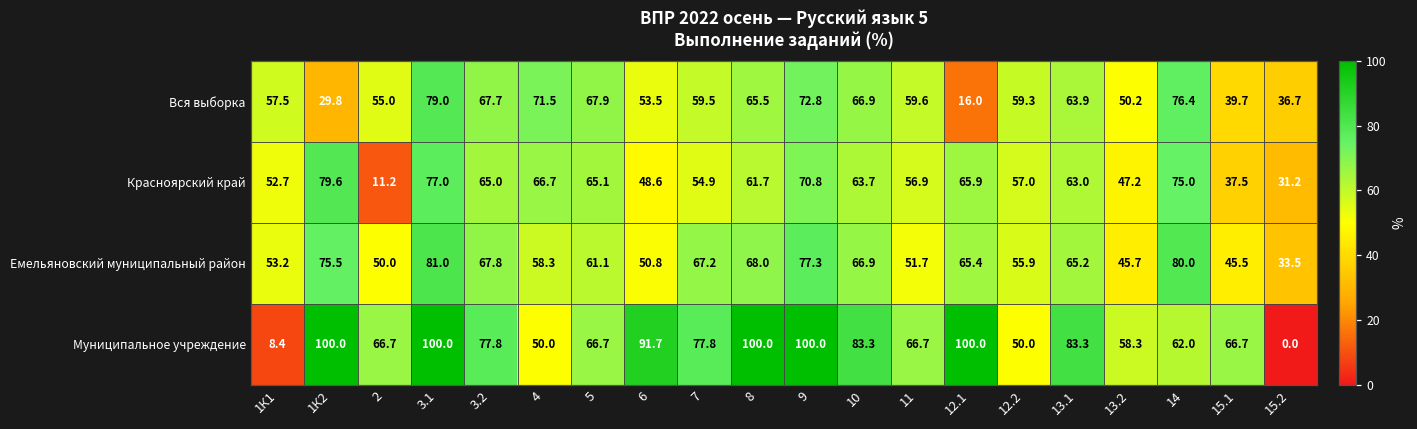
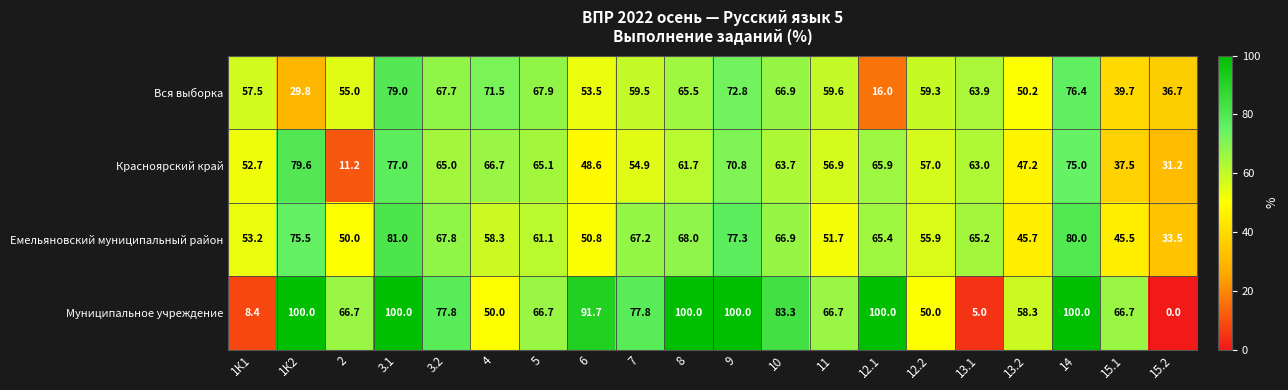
  {
    "Вся выборка": {
      "1К1": 57.5,
      "1К2": 29.8,
      "2": 55.0,
      "3.1": 79.0,
      "3.2": 67.7,
      "4": 71.5,
      "5": 67.9,
      "6": 53.5,
      "7": 59.5,
      "8": 65.5,
      "9": 72.8,
      "10": 66.9,
      "11": 59.6,
      "12.1": 16.0,
      "12.2": 59.3,
      "13.1": 63.9,
      "13.2": 50.2,
      "14": 76.4,
      "15.1": 39.7,
      "15.2": 36.7
    },
    "Красноярский край": {
      "1К1": 52.7,
      "1К2": 79.6,
      "2": 11.2,
      "3.1": 77.0,
      "3.2": 65.0,
      "4": 66.7,
      "5": 65.1,
      "6": 48.6,
      "7": 54.9,
      "8": 61.7,
      "9": 70.8,
      "10": 63.7,
      "11": 56.9,
      "12.1": 65.9,
      "12.2": 57.0,
      "13.1": 63.0,
      "13.2": 47.2,
      "14": 75.0,
      "15.1": 37.5,
      "15.2": 31.2
    },
    "Емельяновский муниципальный район": {
      "1К1": 53.2,
      "1К2": 75.5,
      "2": 50.0,
      "3.1": 81.0,
      "3.2": 67.8,
      "4": 58.3,
      "5": 61.1,
      "6": 50.8,
      "7": 67.2,
      "8": 68.0,
      "9": 77.3,
      "10": 66.9,
      "11": 51.7,
      "12.1": 65.4,
      "12.2": 55.9,
      "13.1": 65.2,
      "13.2": 45.7,
      "14": 80.0,
      "15.1": 45.5,
      "15.2": 33.5
    },
    "Муниципальное учреждение": {
      "1К1": 8.4,
      "1К2": 100.0,
      "2": 66.7,
      "3.1": 100.0,
      "3.2": 77.8,
      "4": 50.0,
      "5": 66.7,
      "6": 91.7,
      "7": 77.8,
      "8": 100.0,
      "9": 100.0,
      "10": 83.3,
      "11": 66.7,
      "12.1": 100.0,
      "12.2": 50.0,
-     "13.1": 83.3,
+     "13.1": 5.0,
      "13.2": 58.3,
-     "14": 62.0,
+     "14": 100.0,
      "15.1": 66.7,
      "15.2": 0.0
    }
  }
